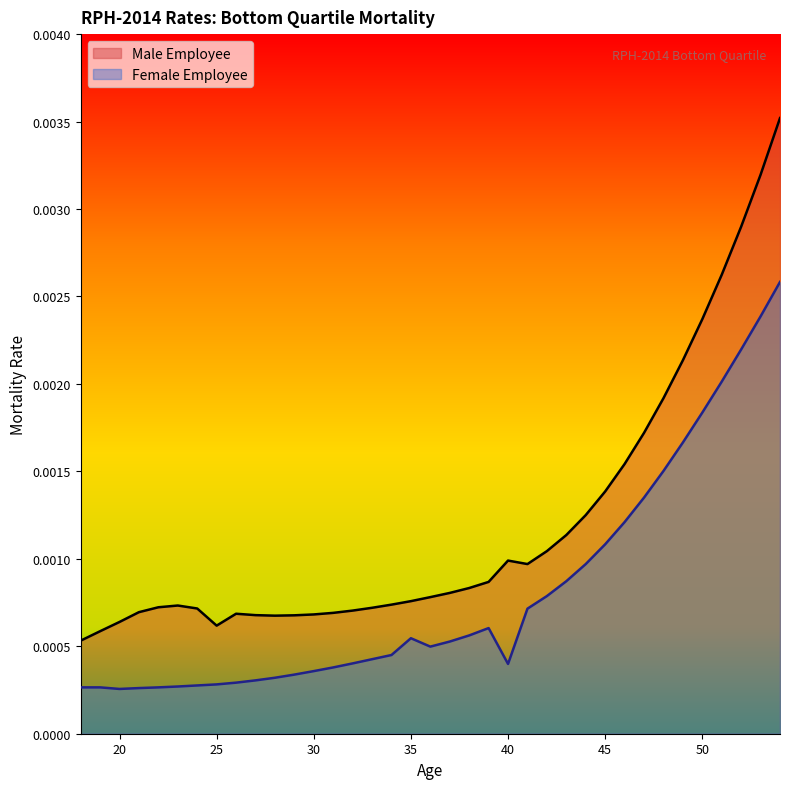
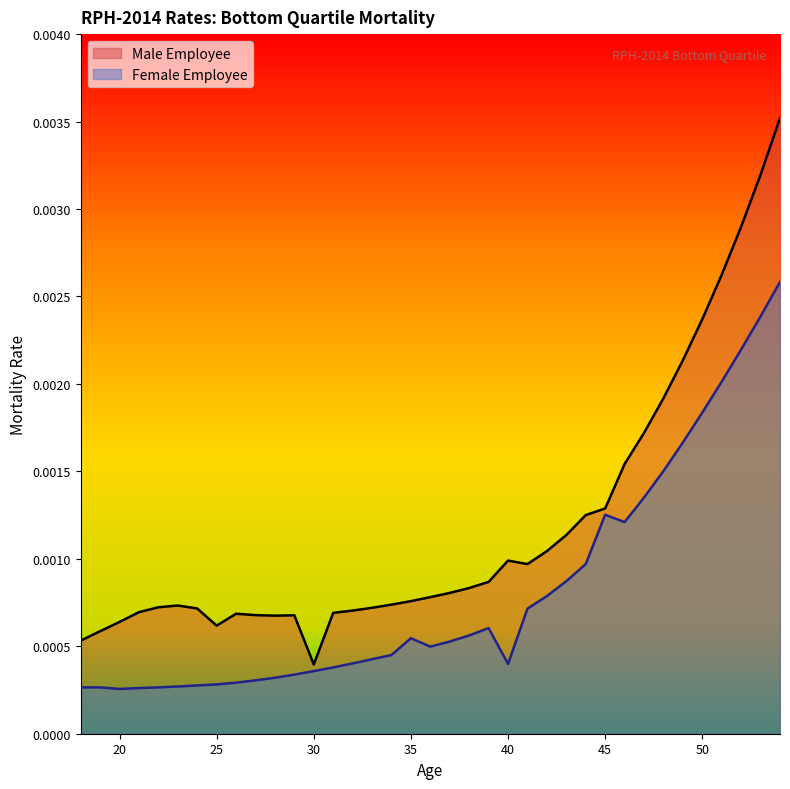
  {
    "Male Employee": {
      "20": 0.00064,
      "25": 0.00062,
-     "30": 0.00068,
+     "30": 0.00040,
      "35": 0.00076,
      "40": 0.00099,
-     "45": 0.00139,
+     "45": 0.00129,
      "50": 0.00237
    },
    "Female Employee": {
      "20": 0.00026,
      "25": 0.00028,
      "30": 0.00036,
      "35": 0.00055,
      "40": 0.00040,
-     "45": 0.00108,
+     "45": 0.00125,
      "50": 0.00184
    }
  }
